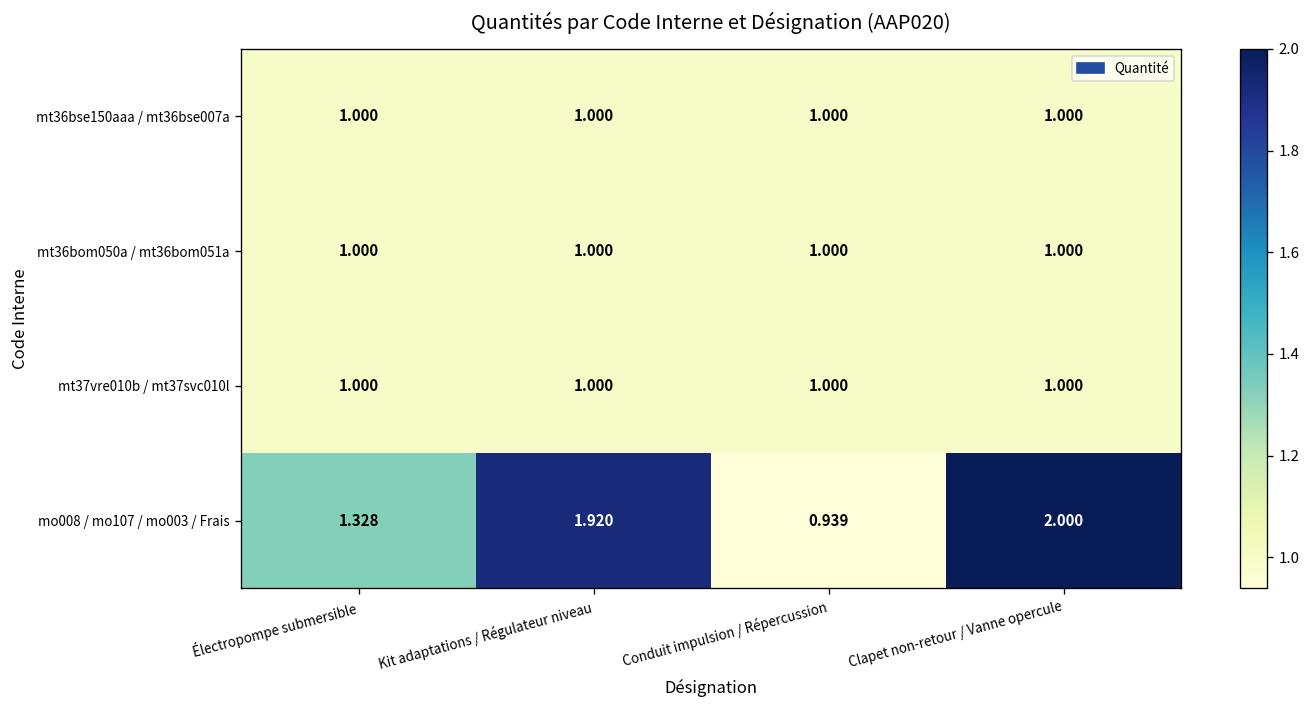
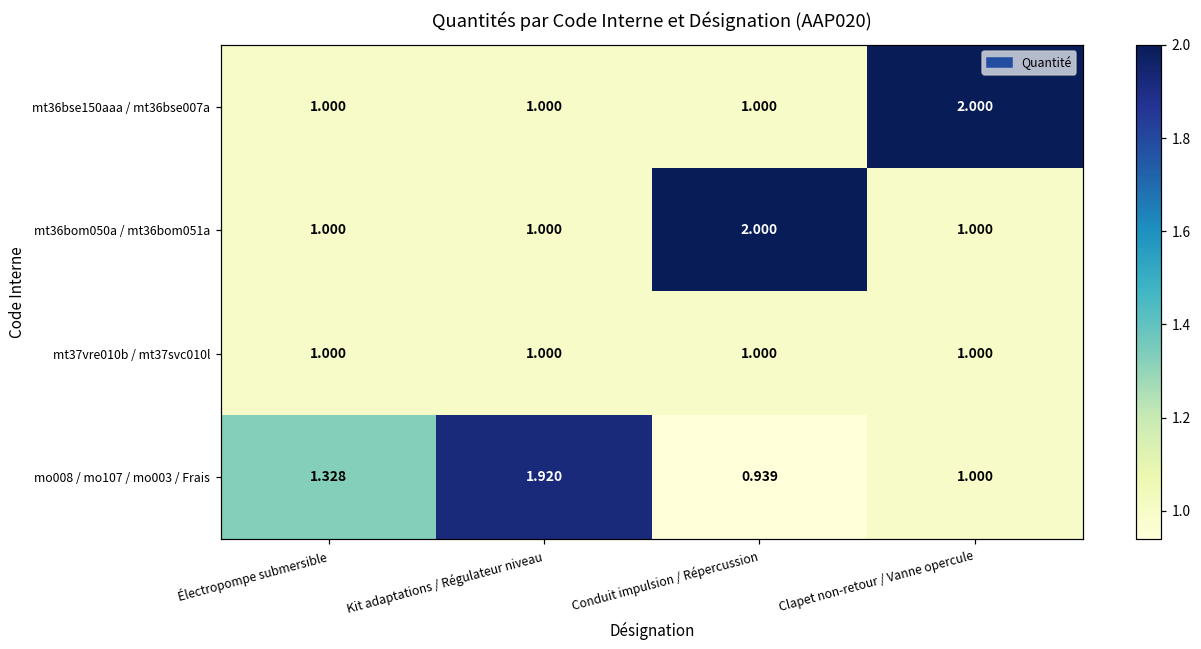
  {
    "mt36bse150aaa / mt36bse007a": {
      "Électropompe submersible": 1.000,
      "Kit adaptations / Régulateur niveau": 1.000,
      "Conduit impulsion / Répercussion": 1.000,
-     "Clapet non-retour / Vanne opercule": 1.000
+     "Clapet non-retour / Vanne opercule": 2.000
    },
    "mt36bom050a / mt36bom051a": {
      "Électropompe submersible": 1.000,
      "Kit adaptations / Régulateur niveau": 1.000,
-     "Conduit impulsion / Répercussion": 1.000,
+     "Conduit impulsion / Répercussion": 2.000,
      "Clapet non-retour / Vanne opercule": 1.000
    },
    "mt37vre010b / mt37svc010l": {
      "Électropompe submersible": 1.000,
      "Kit adaptations / Régulateur niveau": 1.000,
      "Conduit impulsion / Répercussion": 1.000,
      "Clapet non-retour / Vanne opercule": 1.000
    },
    "mo008 / mo107 / mo003 / Frais": {
      "Électropompe submersible": 1.328,
      "Kit adaptations / Régulateur niveau": 1.920,
      "Conduit impulsion / Répercussion": 0.939,
-     "Clapet non-retour / Vanne opercule": 2.000
+     "Clapet non-retour / Vanne opercule": 1.000
    }
  }
